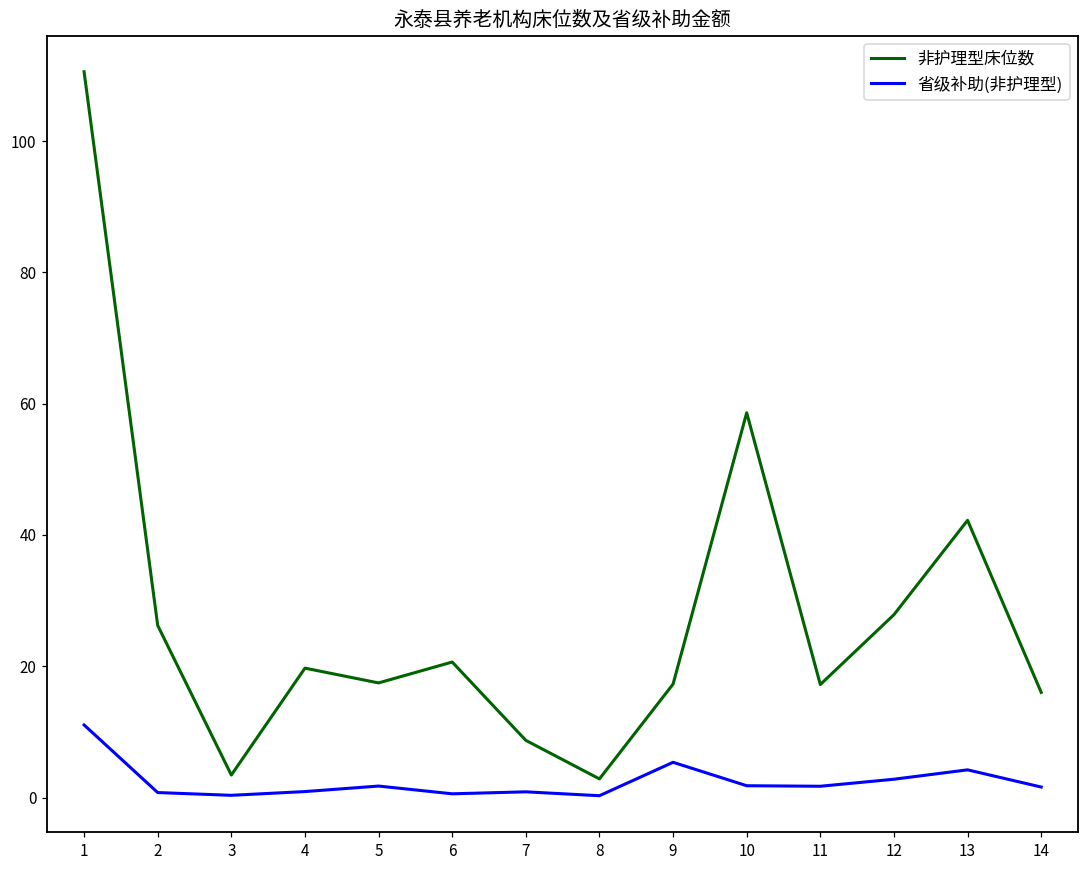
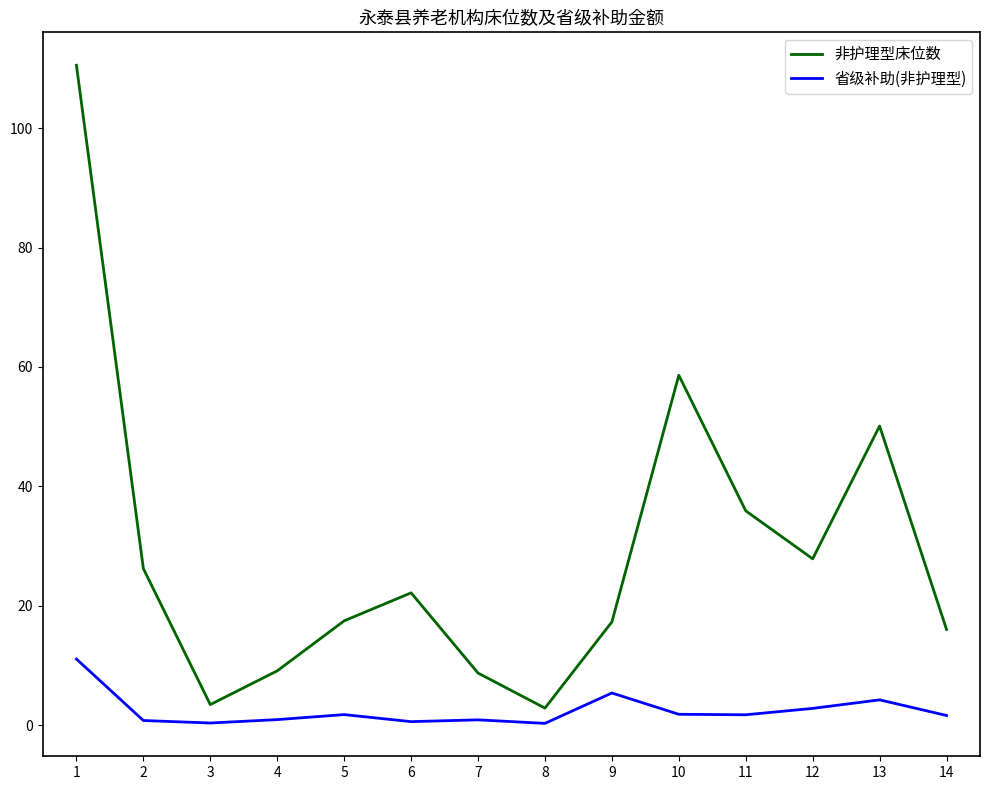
  {
    "非护理型床位数": {
      "1": 111,
      "2": 26,
      "3": 3,
-     "4": 20,
+     "4": 9,
      "5": 17,
-     "6": 21,
+     "6": 22,
      "7": 9,
      "8": 3,
      "9": 17,
      "10": 59,
-     "11": 17,
+     "11": 36,
      "12": 28,
-     "13": 42,
+     "13": 50,
      "14": 16
    },
    "省级补助(非护理型)": {
      "1": 11,
      "2": 1,
      "3": 0,
      "4": 1,
      "5": 2,
      "6": 1,
      "7": 1,
      "8": 0,
      "9": 5,
      "10": 2,
      "11": 2,
      "12": 3,
      "13": 4,
      "14": 2
    }
  }
